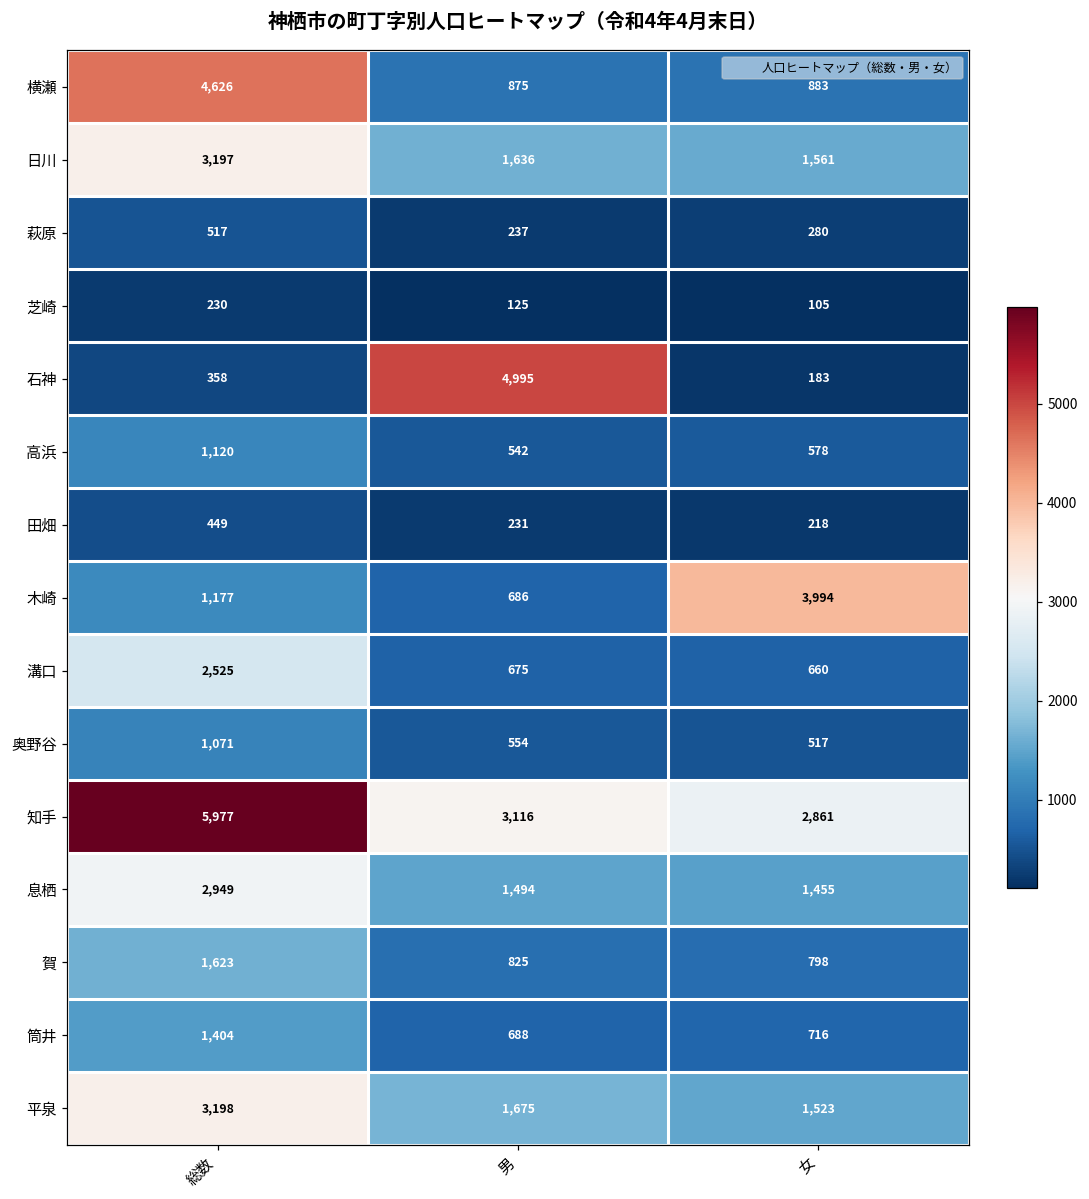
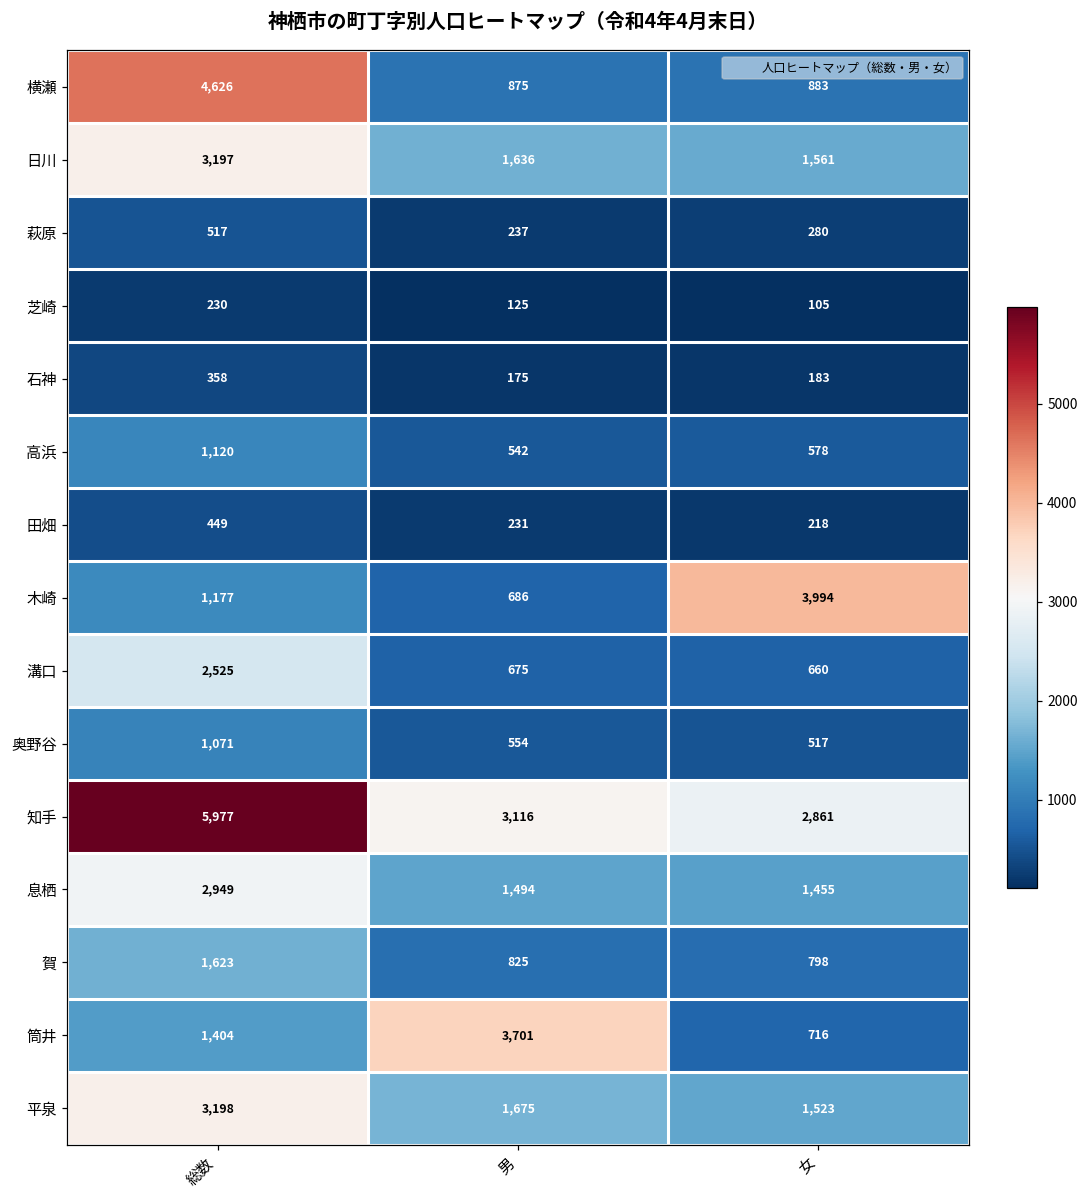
  {
    "横瀬": {
      "総数": "4,626",
      "男": "875",
      "女": "883"
    },
    "日川": {
      "総数": "3,197",
      "男": "1,636",
      "女": "1,561"
    },
    "萩原": {
      "総数": "517",
      "男": "237",
      "女": "280"
    },
    "芝崎": {
      "総数": "230",
      "男": "125",
      "女": "105"
    },
    "石神": {
      "総数": "358",
-     "男": "4,995",
+     "男": "175",
      "女": "183"
    },
    "高浜": {
      "総数": "1,120",
      "男": "542",
      "女": "578"
    },
    "田畑": {
      "総数": "449",
      "男": "231",
      "女": "218"
    },
    "木崎": {
      "総数": "1,177",
      "男": "686",
      "女": "3,994"
    },
    "溝口": {
      "総数": "2,525",
      "男": "675",
      "女": "660"
    },
    "奥野谷": {
      "総数": "1,071",
      "男": "554",
      "女": "517"
    },
    "知手": {
      "総数": "5,977",
      "男": "3,116",
      "女": "2,861"
    },
    "息栖": {
      "総数": "2,949",
      "男": "1,494",
      "女": "1,455"
    },
    "賀": {
      "総数": "1,623",
      "男": "825",
      "女": "798"
    },
    "筒井": {
      "総数": "1,404",
-     "男": "688",
+     "男": "3,701",
      "女": "716"
    },
    "平泉": {
      "総数": "3,198",
      "男": "1,675",
      "女": "1,523"
    }
  }
